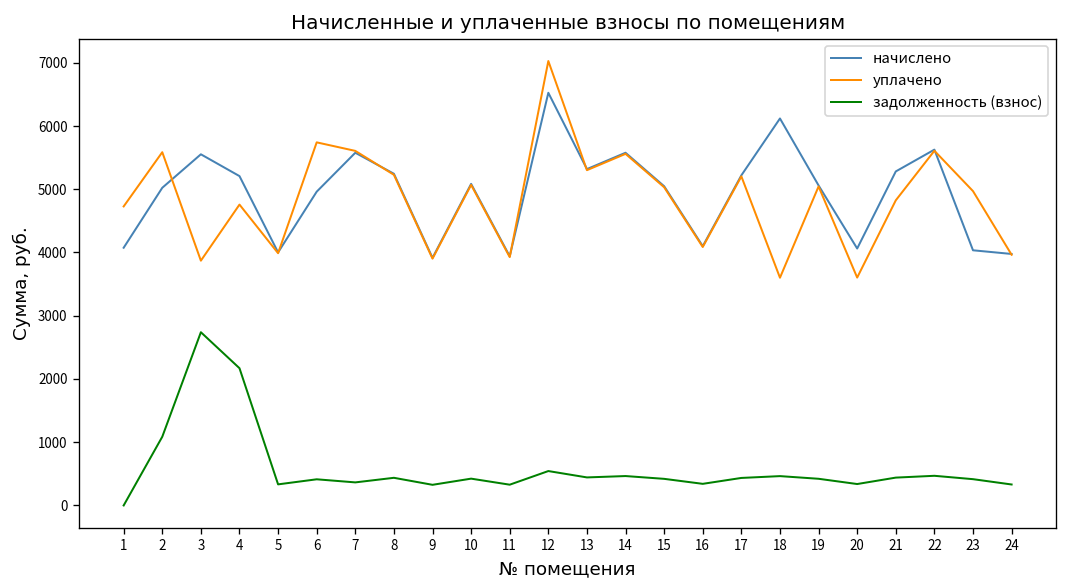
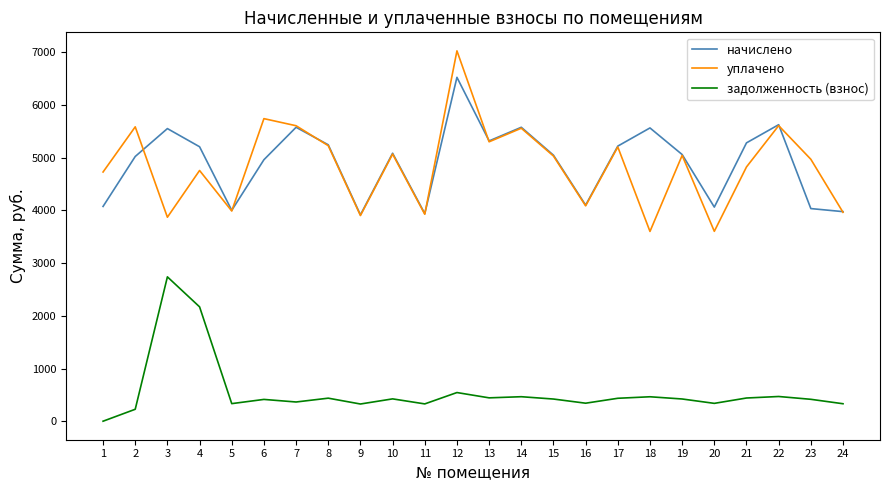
  {
    "начислено": {
      "1": 4100,
      "2": 5000,
      "3": 5600,
      "4": 5200,
      "6": 5000,
      "12": 6500,
-     "18": 6100,
+     "18": 5600,
      "20": 4100,
      "21": 5300,
      "23": 4000
    },
    "уплачено": {
      "1": 4700,
      "2": 5600,
      "3": 3900,
      "4": 4800,
      "6": 5700,
      "12": 7000,
      "18": 3600,
      "20": 3600,
      "21": 4800,
      "23": 5000
    },
    "задолженность (взнос)": {
      "1": 0,
-     "2": 1100,
+     "2": 200,
      "3": 2700,
      "4": 2200,
      "5": 300,
      "6": 400,
      "7": 400,
      "8": 400,
      "9": 300,
      "10": 400,
      "11": 300,
      "12": 500,
      "13": 400,
      "14": 500,
      "15": 400,
      "16": 300,
      "17": 400,
      "18": 500,
      "19": 400,
      "20": 300,
      "21": 400,
      "22": 500,
      "23": 400,
      "24": 300
    }
  }
